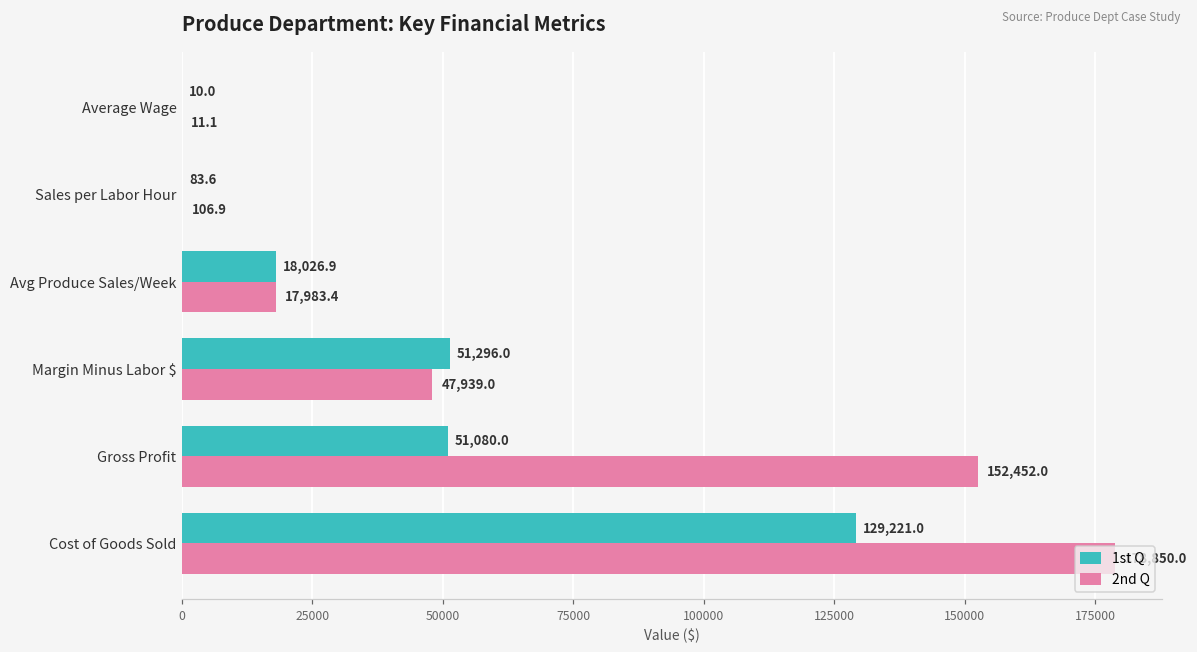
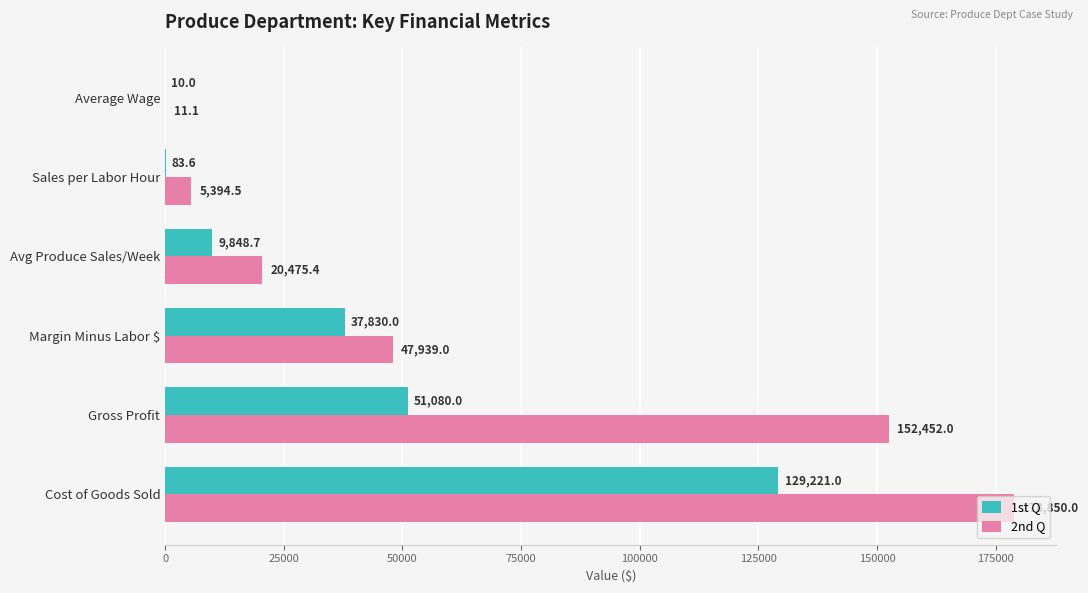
  {
    "1st Q": {
      "Average Wage": "10.0",
      "Sales per Labor Hour": "83.6",
-     "Avg Produce Sales/Week": "18,026.9",
-     "Margin Minus Labor $": "51,296.0",
+     "Avg Produce Sales/Week": "9,848.7",
+     "Margin Minus Labor $": "37,830.0",
      "Gross Profit": "51,080.0",
      "Cost of Goods Sold": "129,221.0"
    },
    "2nd Q": {
      "Average Wage": "11.1",
-     "Sales per Labor Hour": "106.9",
-     "Avg Produce Sales/Week": "17,983.4",
+     "Sales per Labor Hour": "5,394.5",
+     "Avg Produce Sales/Week": "20,475.4",
      "Margin Minus Labor $": "47,939.0",
      "Gross Profit": "152,452.0"
    }
  }
